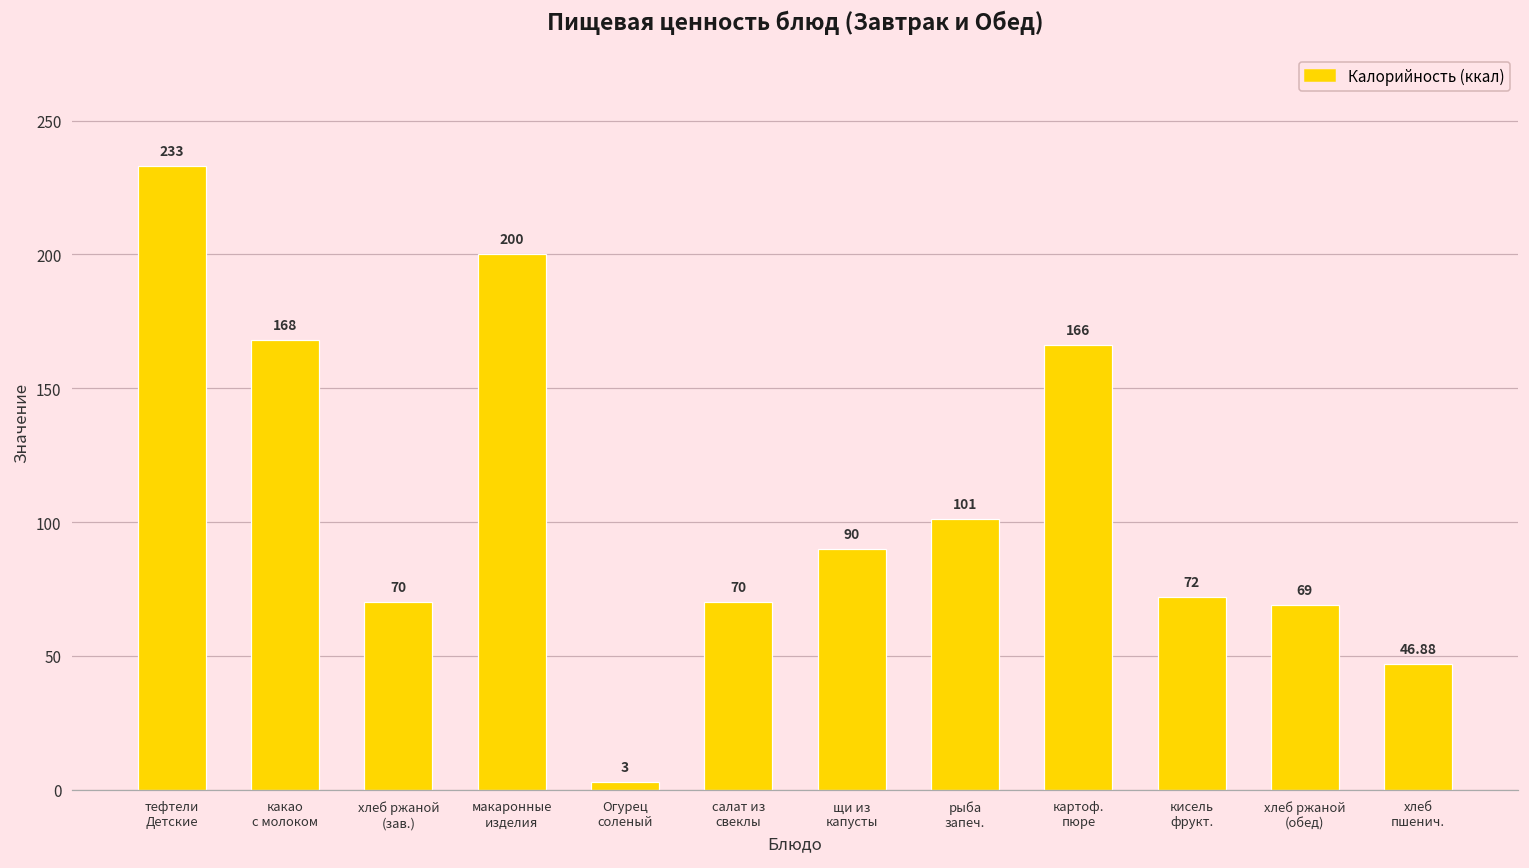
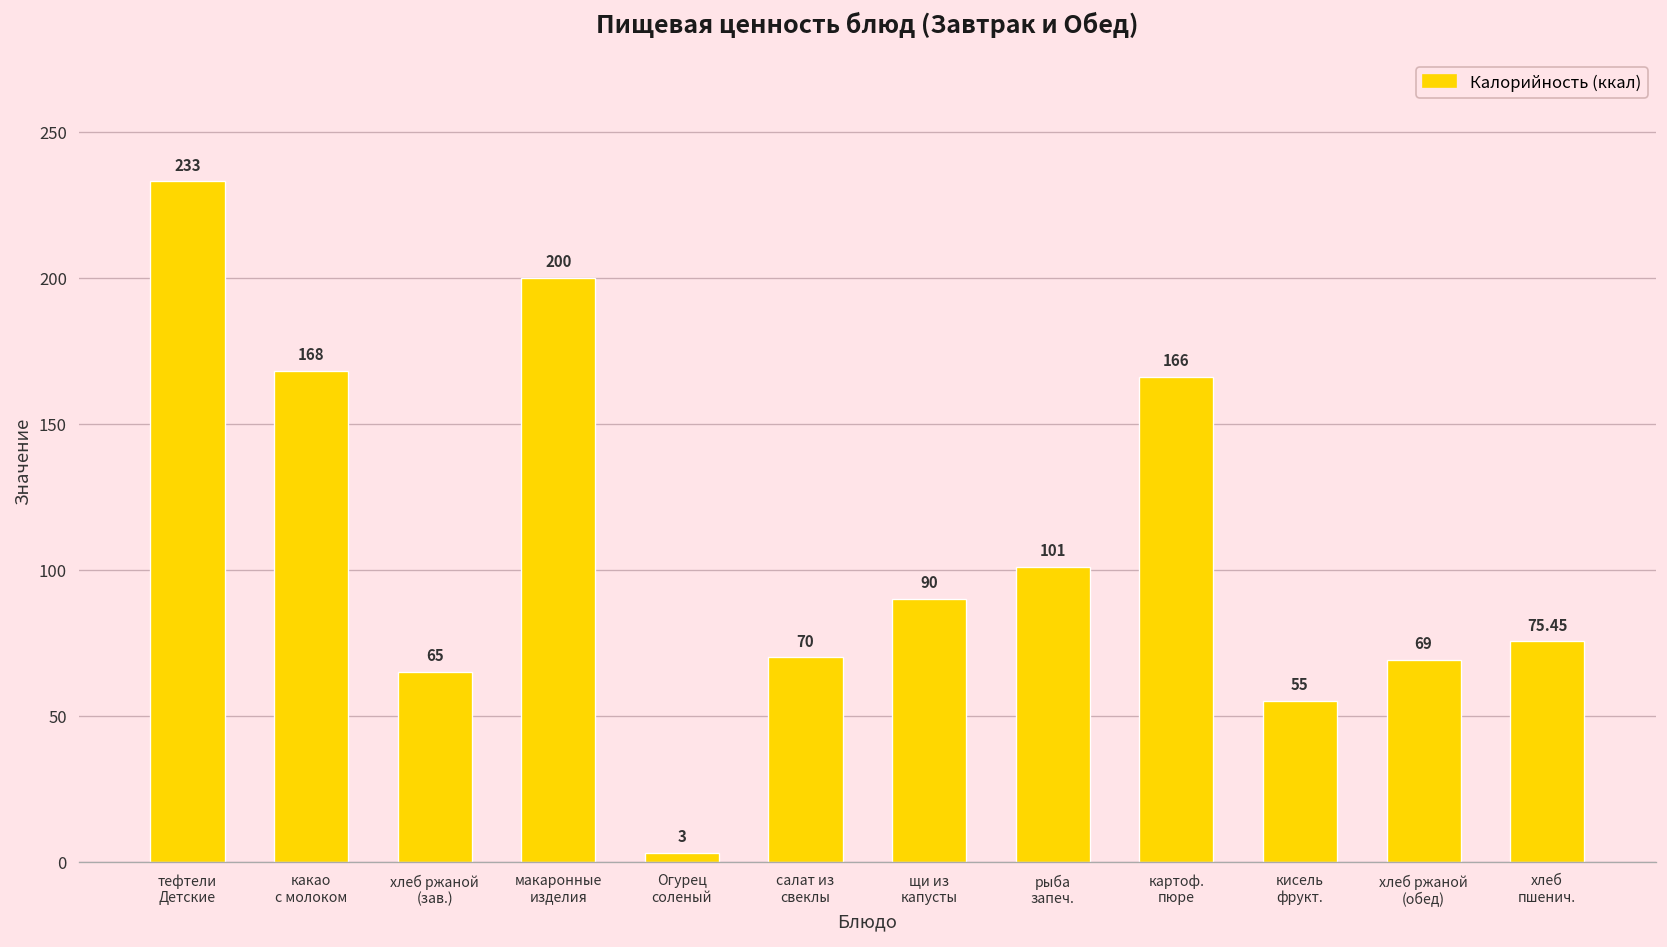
  {
    "тефтели Детские": 233,
    "какао с молоком": 168,
-   "хлеб ржаной (зав.)": 70,
+   "хлеб ржаной (зав.)": 65,
    "макаронные изделия": 200,
    "Огурец соленый": 3,
    "салат из свеклы": 70,
    "щи из капусты": 90,
    "рыба запеч.": 101,
    "картоф. пюре": 166,
-   "кисель фрукт.": 72,
+   "кисель фрукт.": 55,
    "хлеб ржаной (обед)": 69,
-   "хлеб пшенич.": 46.88
+   "хлеб пшенич.": 75.45
  }
